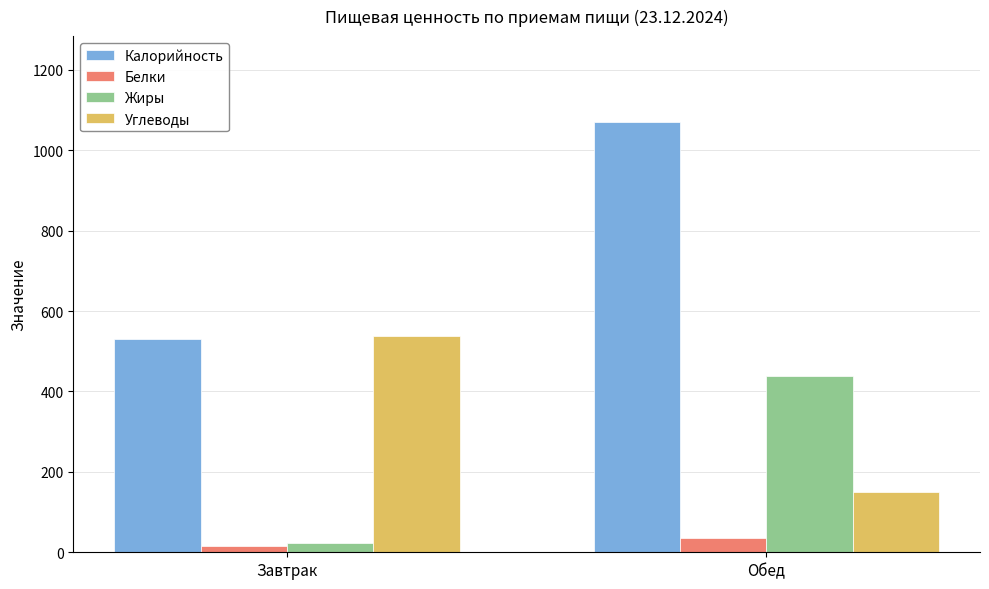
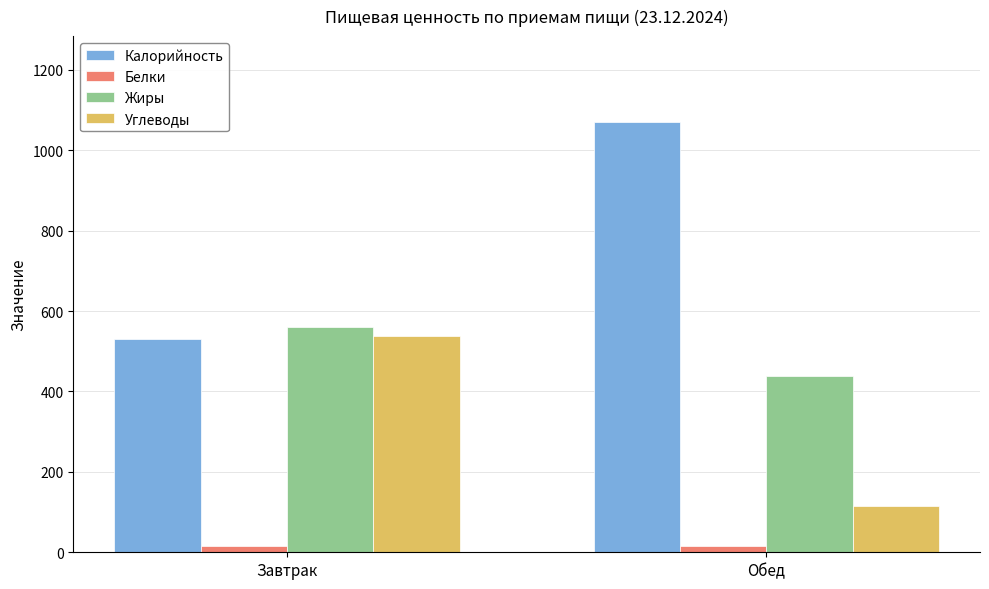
  {
    "Калорийность": {
      "Завтрак": 530,
      "Обед": 1070
    },
    "Белки": {
      "Завтрак": 20,
-     "Обед": 40
+     "Обед": 20
    },
    "Жиры": {
-     "Завтрак": 20,
+     "Завтрак": 560,
      "Обед": 440
    },
    "Углеводы": {
      "Завтрак": 540,
-     "Обед": 150
+     "Обед": 110
    }
  }
